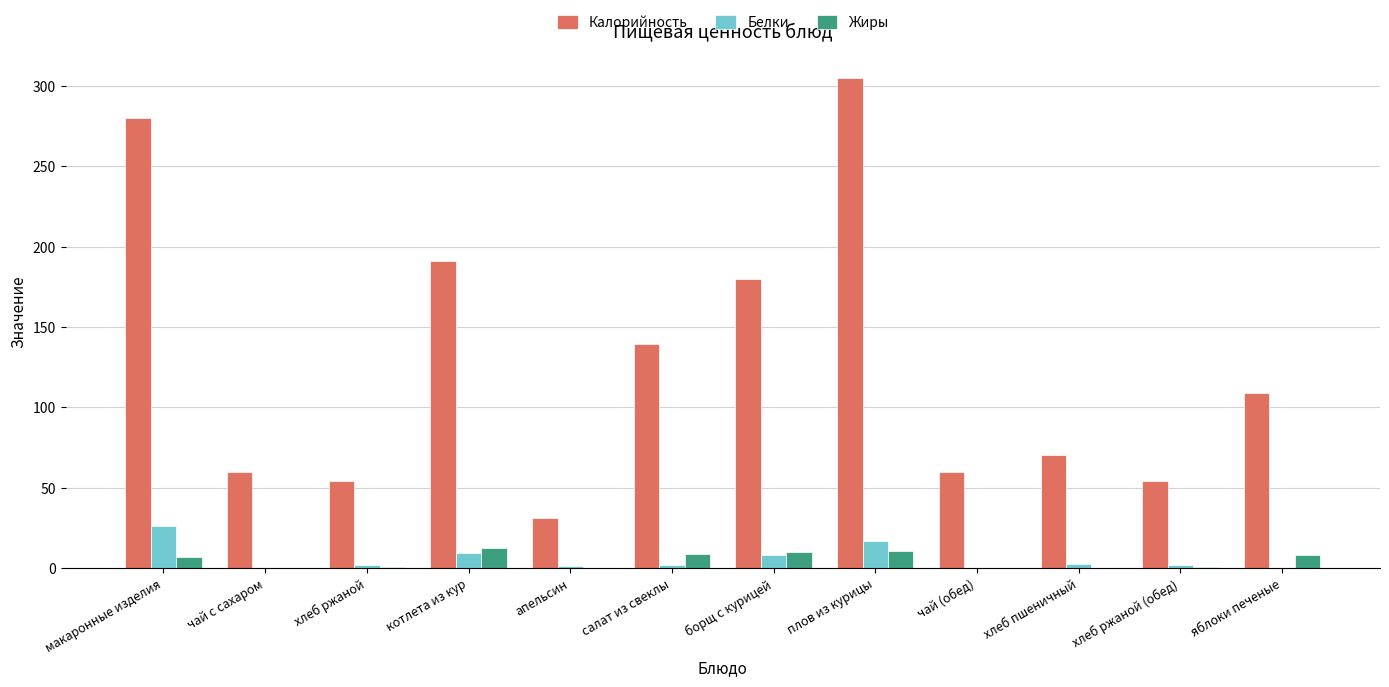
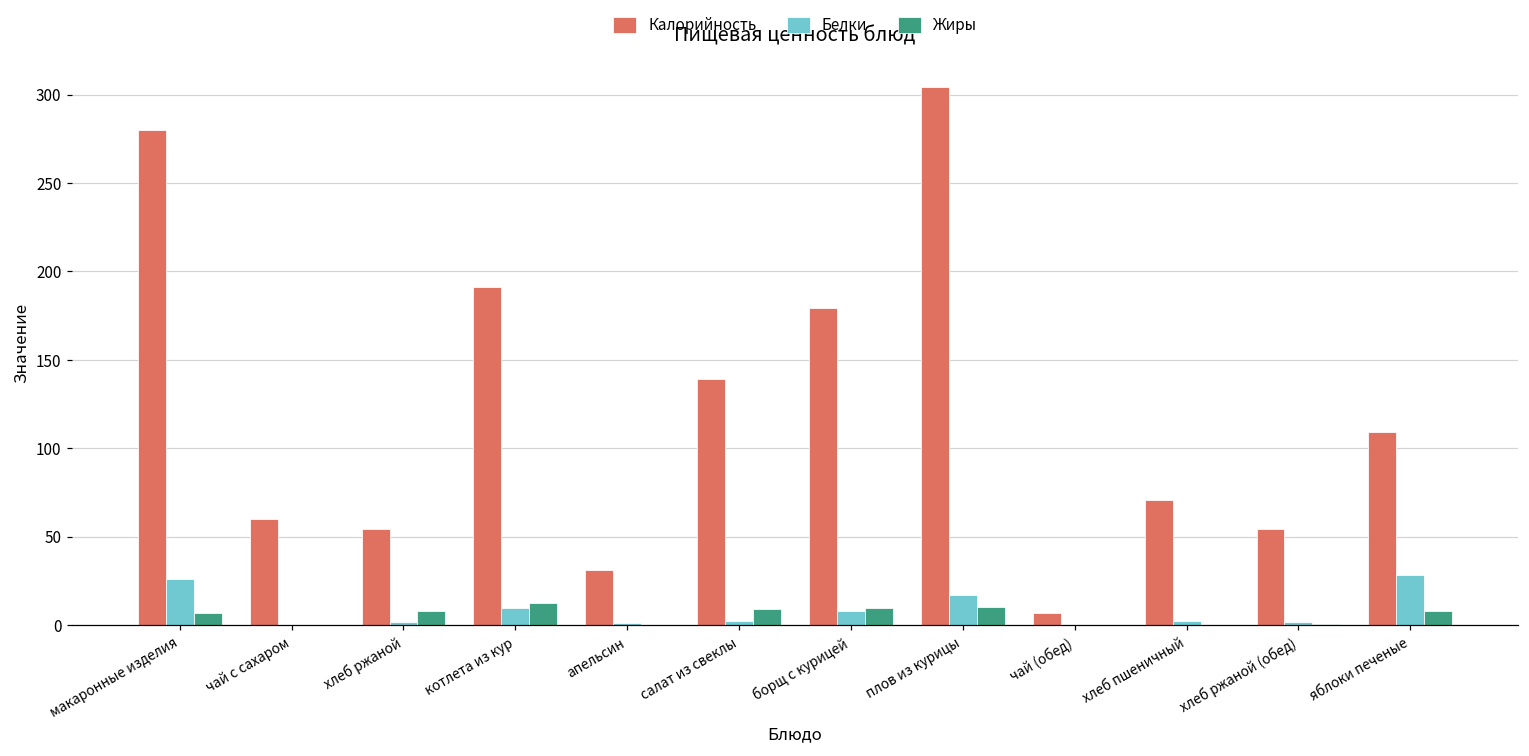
  {
    "Калорийность": {
      "макаронные изделия": 280,
      "чай с сахаром": 60,
      "хлеб ржаной": 54,
      "котлета из кур": 191,
      "апельсин": 31,
      "салат из свеклы": 139,
      "борщ с курицей": 180,
      "плов из курицы": 305,
-     "чай (обед)": 60,
+     "чай (обед)": 7,
      "хлеб пшеничный": 71,
      "хлеб ржаной (обед)": 54,
      "яблоки печеные": 109
    },
    "Белки": {
      "макаронные изделия": 26,
      "хлеб ржаной": 2,
      "котлета из кур": 10,
      "салат из свеклы": 2,
      "борщ с курицей": 8,
      "плов из курицы": 17,
      "хлеб пшеничный": 2,
      "хлеб ржаной (обед)": 2,
-     "яблоки печеные": 0
+     "яблоки печеные": 28
    },
    "Жиры": {
      "макаронные изделия": 7,
-     "хлеб ржаной": 0,
+     "хлеб ржаной": 8,
      "котлета из кур": 13,
      "апельсин": 0,
      "салат из свеклы": 9,
      "борщ с курицей": 10,
      "плов из курицы": 10,
      "яблоки печеные": 8
    }
  }
